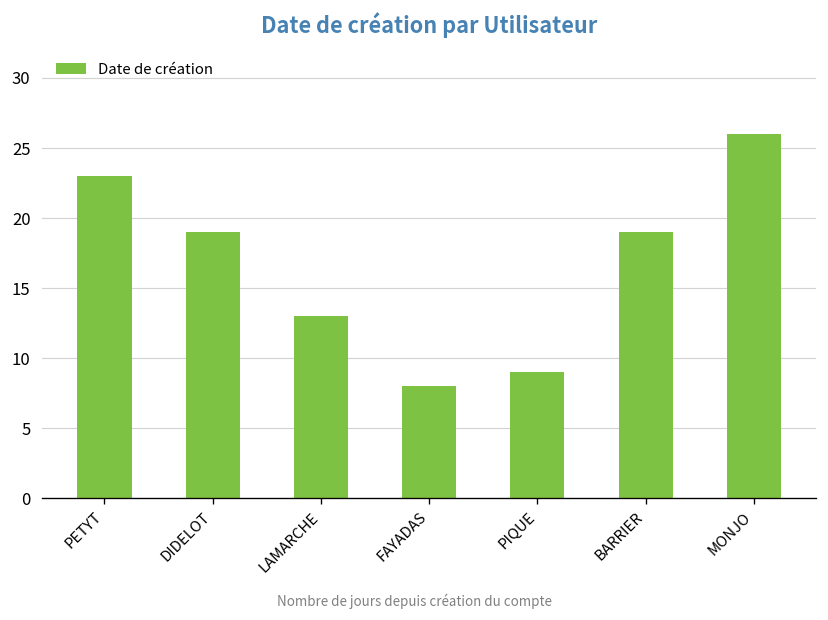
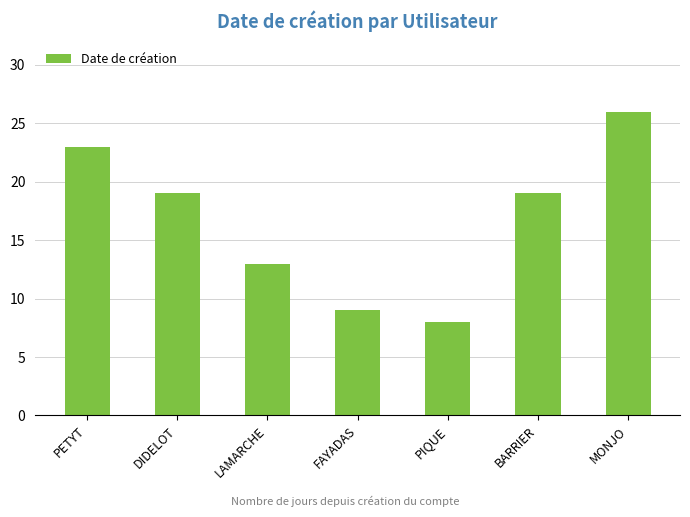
  {
    "PETYT": 23,
    "DIDELOT": 19,
    "LAMARCHE": 13,
-   "FAYADAS": 8,
-   "PIQUE": 9,
+   "FAYADAS": 9,
+   "PIQUE": 8,
    "BARRIER": 19,
    "MONJO": 26
  }
